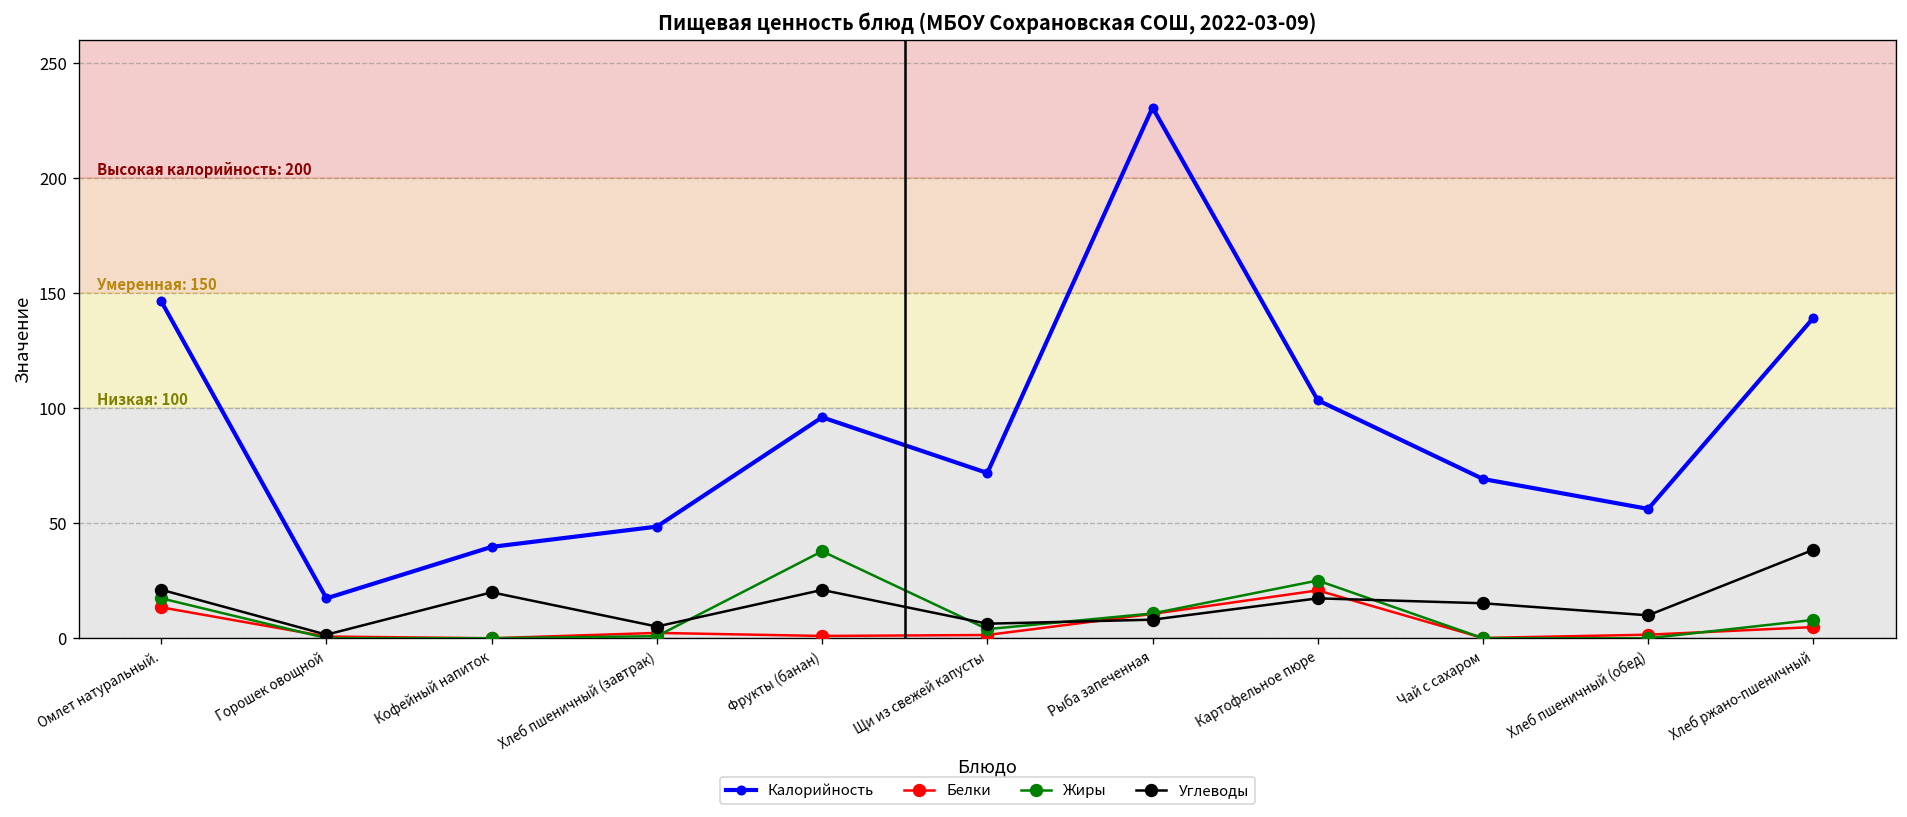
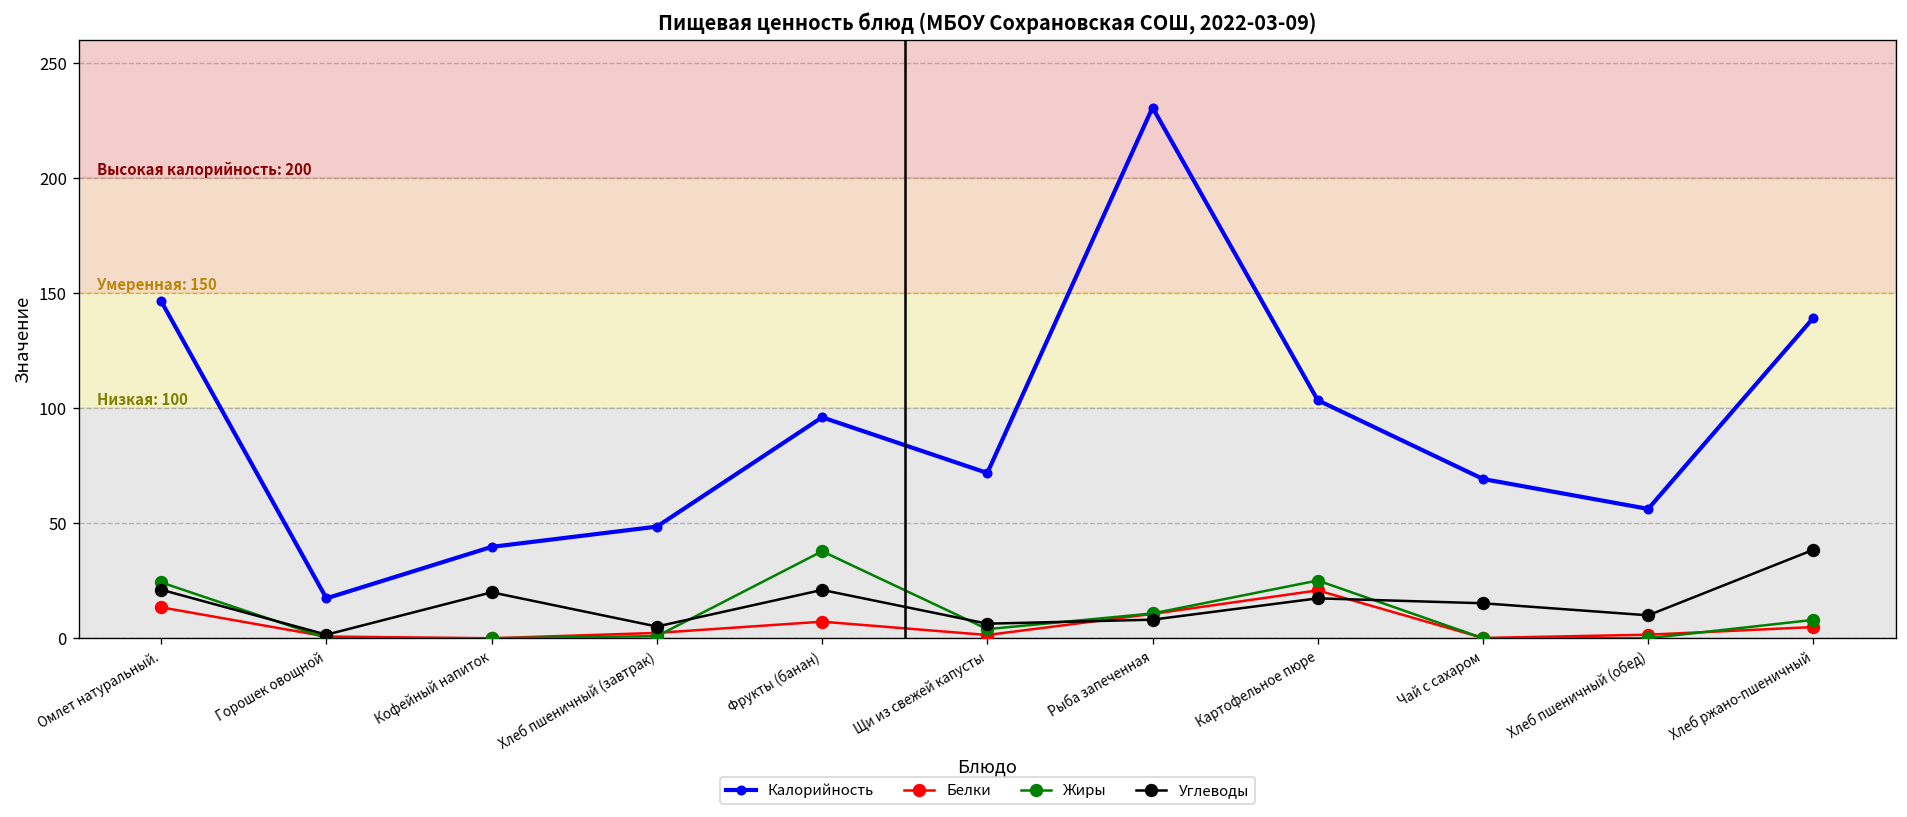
  {
    "Калорийность": {
      "Горошек овощной": 17,
      "Кофейный напиток": 40,
      "Хлеб пшеничный (завтрак)": 49,
      "Фрукты (банан)": 96,
      "Щи из свежей капусты": 72,
      "Рыба запеченная": 231,
      "Картофельное пюре": 103,
      "Чай с сахаром": 69,
      "Хлеб пшеничный (обед)": 56,
      "Хлеб ржано-пшеничный": 139
    },
    "Белки": {
      "Омлет натуральный.": 13,
      "Хлеб пшеничный (завтрак)": 2,
-     "Фрукты (банан)": 1,
+     "Фрукты (банан)": 7,
      "Щи из свежей капусты": 1,
      "Картофельное пюре": 21,
      "Хлеб пшеничный (обед)": 2,
      "Хлеб ржано-пшеничный": 5
    },
    "Жиры": {
-     "Омлет натуральный.": 17,
+     "Омлет натуральный.": 24,
      "Хлеб пшеничный (завтрак)": 1,
      "Фрукты (банан)": 38,
      "Щи из свежей капусты": 4,
      "Картофельное пюре": 25,
      "Хлеб пшеничный (обед)": 0,
      "Хлеб ржано-пшеничный": 8
    },
    "Углеводы": {
      "Омлет натуральный.": 21,
      "Кофейный напиток": 20,
      "Хлеб пшеничный (завтрак)": 5,
      "Фрукты (банан)": 21,
      "Щи из свежей капусты": 6,
      "Рыба запеченная": 8,
      "Картофельное пюре": 17,
      "Чай с сахаром": 15,
      "Хлеб пшеничный (обед)": 10,
      "Хлеб ржано-пшеничный": 38
    }
  }
